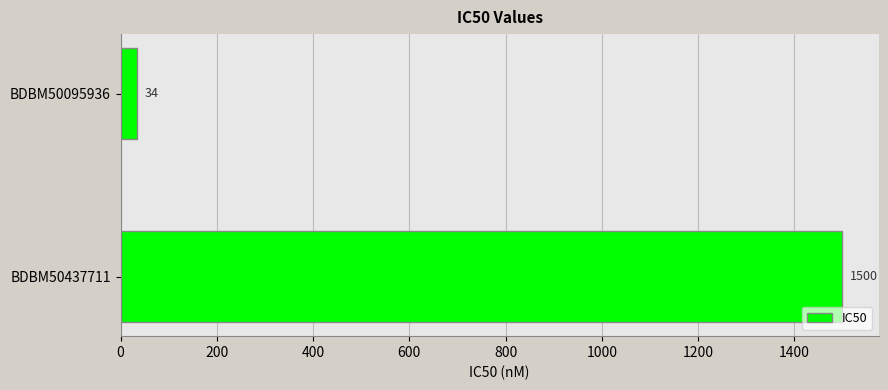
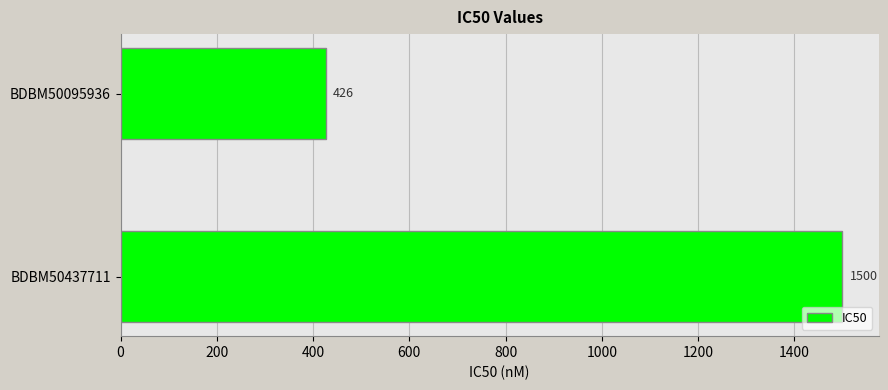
  {
-   "BDBM50095936": 34,
+   "BDBM50095936": 426,
    "BDBM50437711": 1500
  }
